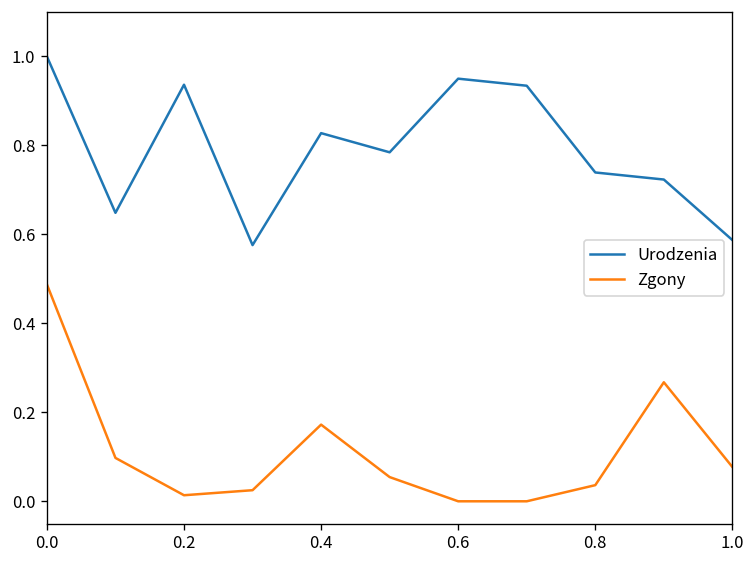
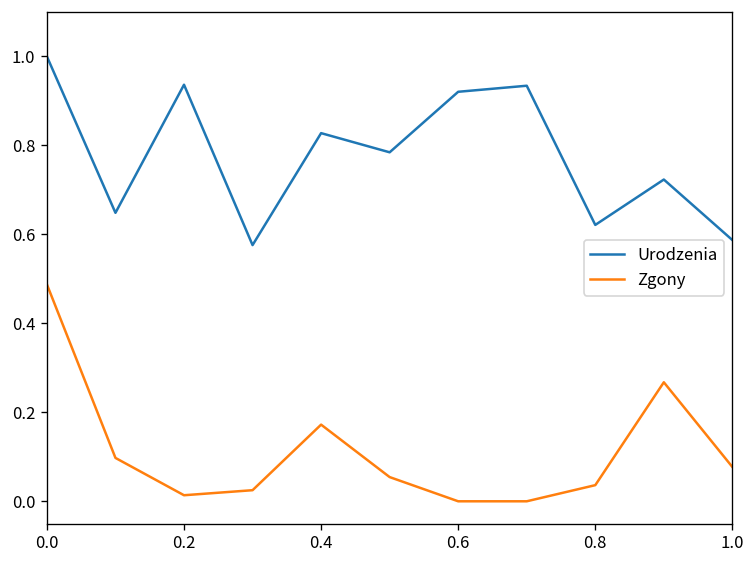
  {
    "Urodzenia": {
      "0.0": 1.00,
      "0.2": 0.94,
      "0.4": 0.83,
-     "0.6": 0.95,
-     "0.8": 0.74,
+     "0.6": 0.92,
+     "0.8": 0.62,
      "1.0": 0.59
    },
    "Zgony": {
      "0.0": 0.49,
      "0.2": 0.01,
      "0.4": 0.17,
      "0.6": 0.00,
      "0.8": 0.04,
      "1.0": 0.08
    }
  }
